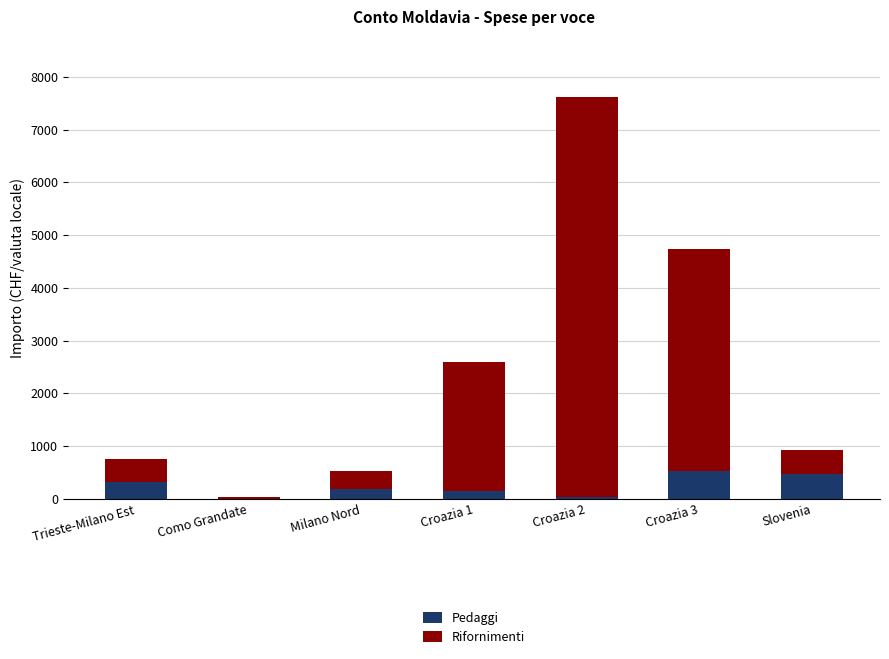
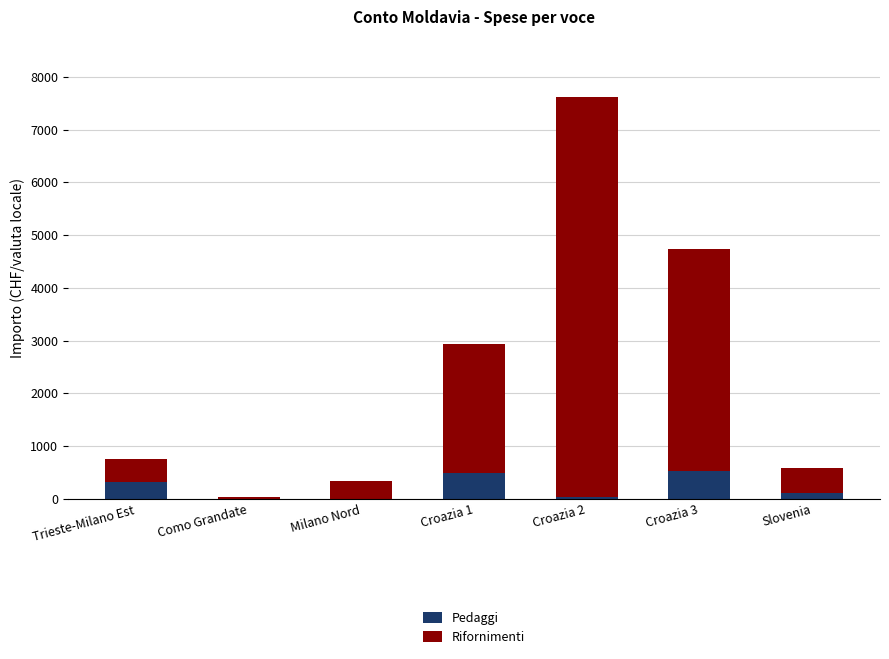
  {
    "Pedaggi": {
      "Trieste-Milano Est": 300,
-     "Milano Nord": 200,
-     "Croazia 1": 100,
+     "Milano Nord": 0,
+     "Croazia 1": 500,
      "Croazia 3": 500,
-     "Slovenia": 500
+     "Slovenia": 100
    },
    "Rifornimenti": {
      "Trieste-Milano Est": 400,
      "Milano Nord": 300,
      "Croazia 1": 2400,
      "Croazia 2": 7600,
      "Croazia 3": 4200,
      "Slovenia": 500
    }
  }
